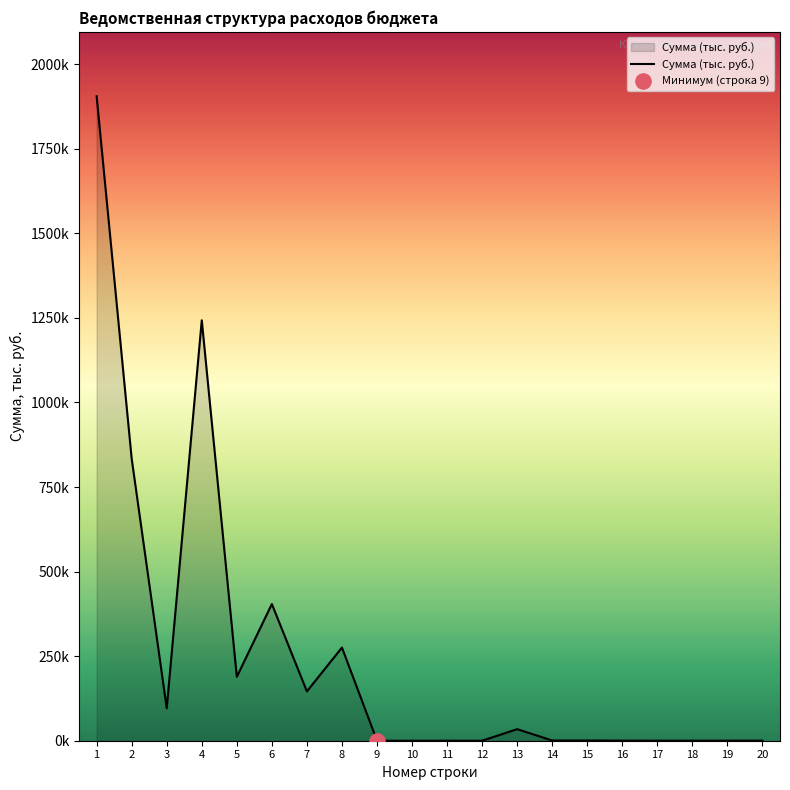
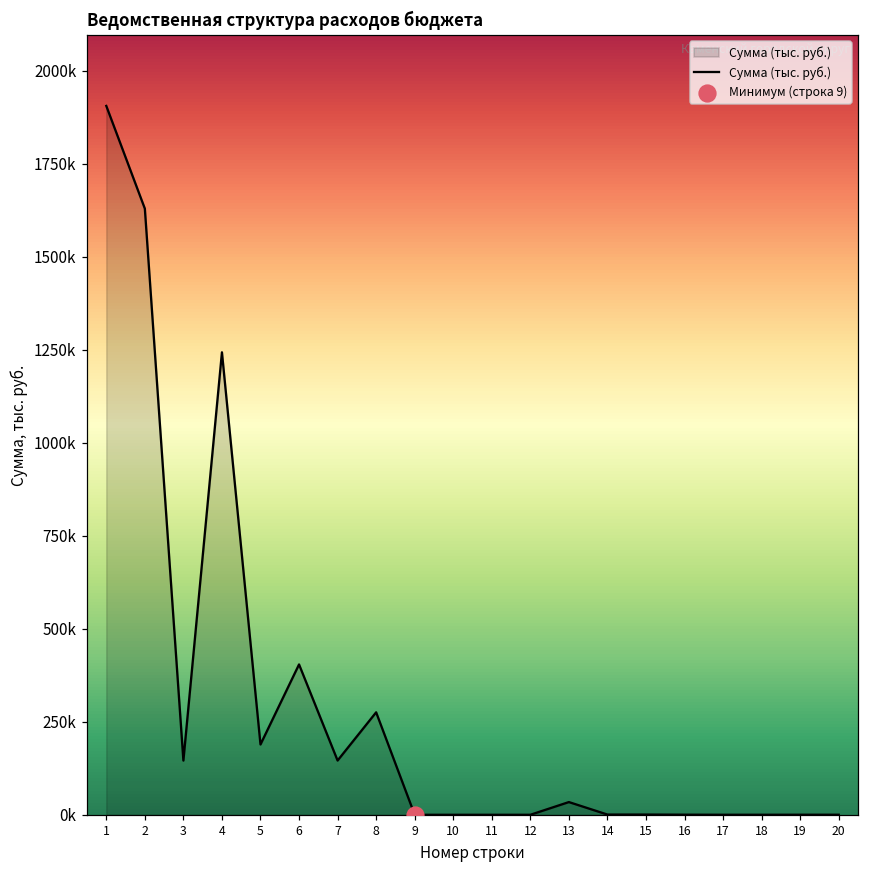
  {
    "Сумма (тыс. руб.)": {
      "1": 1910000,
-     "2": 830000,
-     "3": 100000,
+     "2": 1630000,
+     "3": 150000,
      "4": 1240000,
      "5": 190000,
      "6": 400000,
      "7": 150000,
      "8": 280000,
      "10": 0,
      "11": 0,
      "12": 0,
      "13": 30000,
      "14": 0,
      "15": 0,
      "16": 0,
      "17": 0,
      "18": 0,
      "19": 0,
      "20": 0
    }
  }
